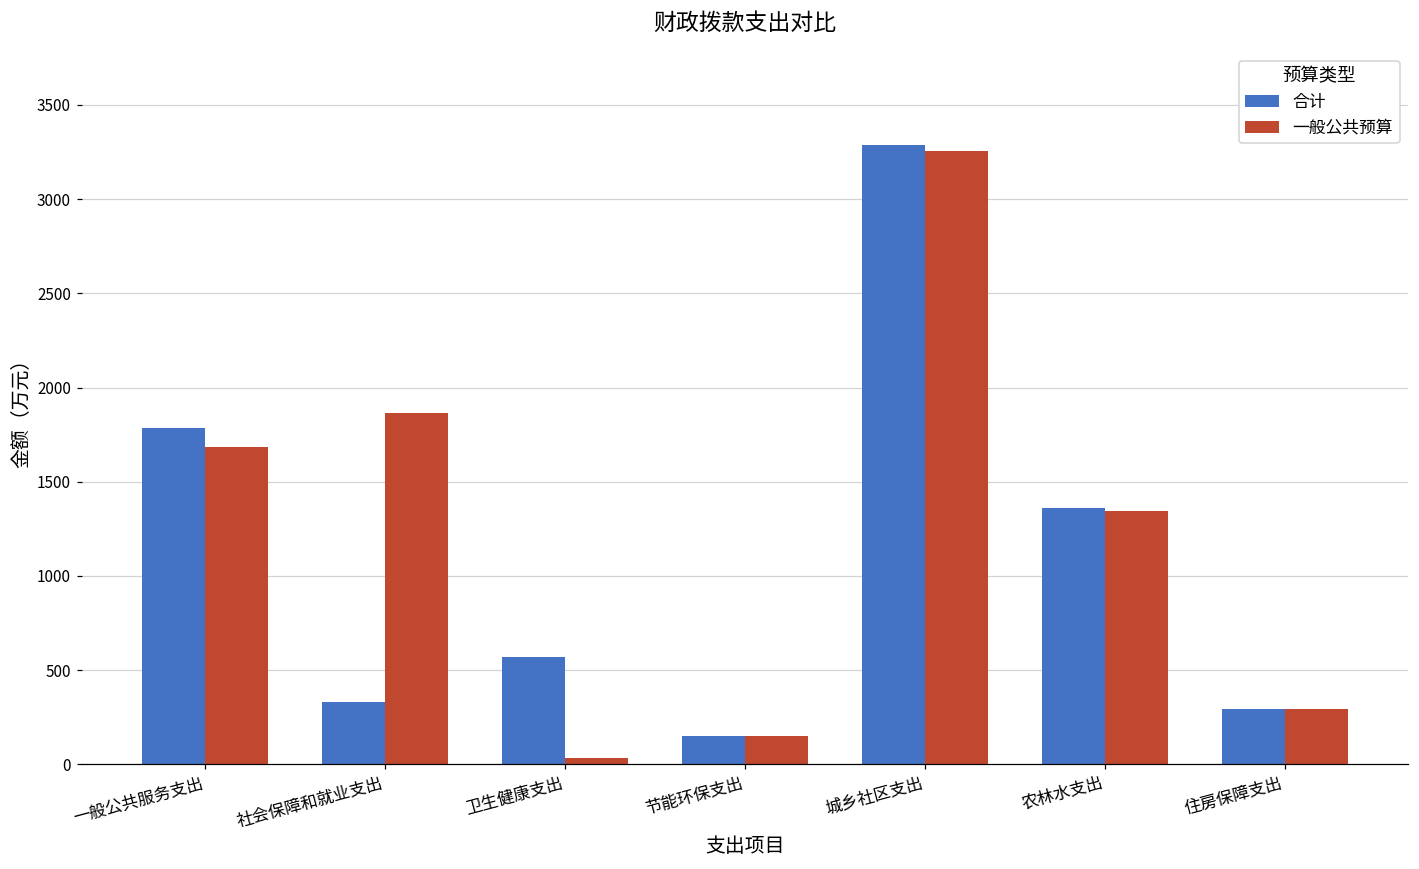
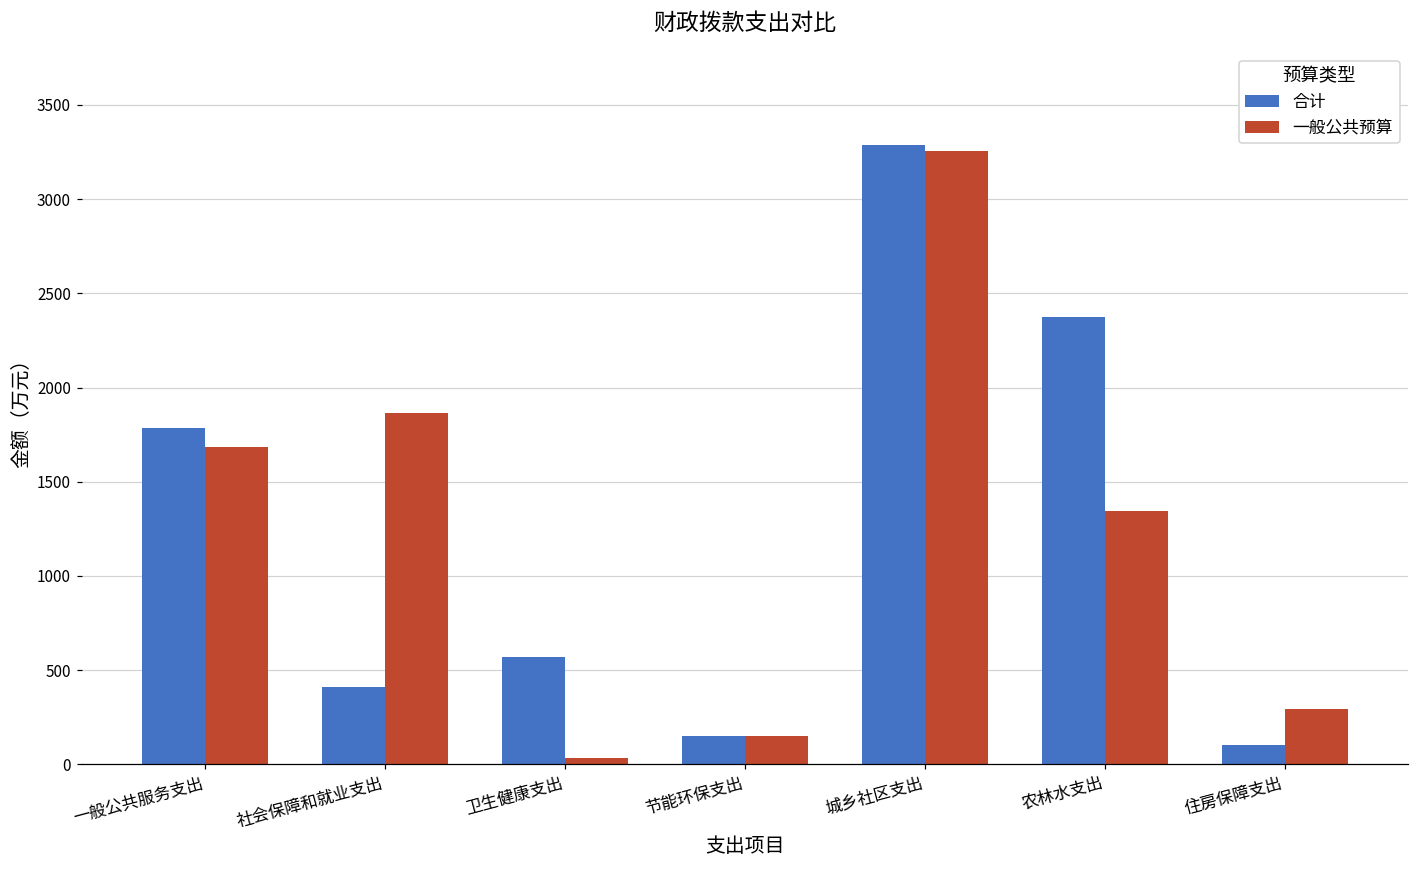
  {
    "合计": {
      "一般公共服务支出": 1790,
-     "社会保障和就业支出": 330,
+     "社会保障和就业支出": 410,
      "卫生健康支出": 570,
      "节能环保支出": 150,
      "城乡社区支出": 3290,
-     "农林水支出": 1360,
-     "住房保障支出": 290
+     "农林水支出": 2370,
+     "住房保障支出": 100
    },
    "一般公共预算": {
      "一般公共服务支出": 1680,
      "社会保障和就业支出": 1860,
      "卫生健康支出": 30,
      "节能环保支出": 150,
      "城乡社区支出": 3250,
      "农林水支出": 1350,
      "住房保障支出": 290
    }
  }
